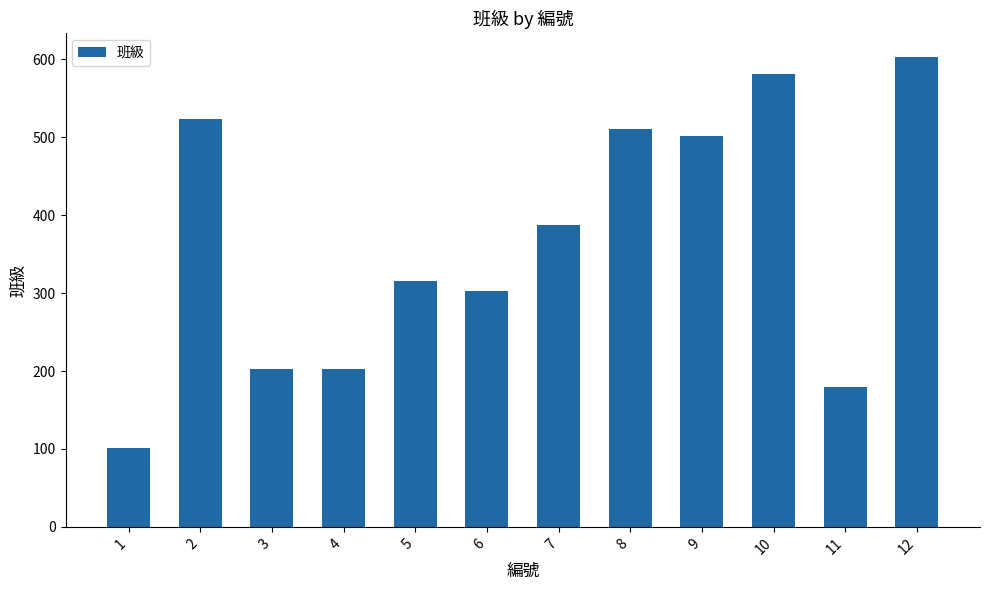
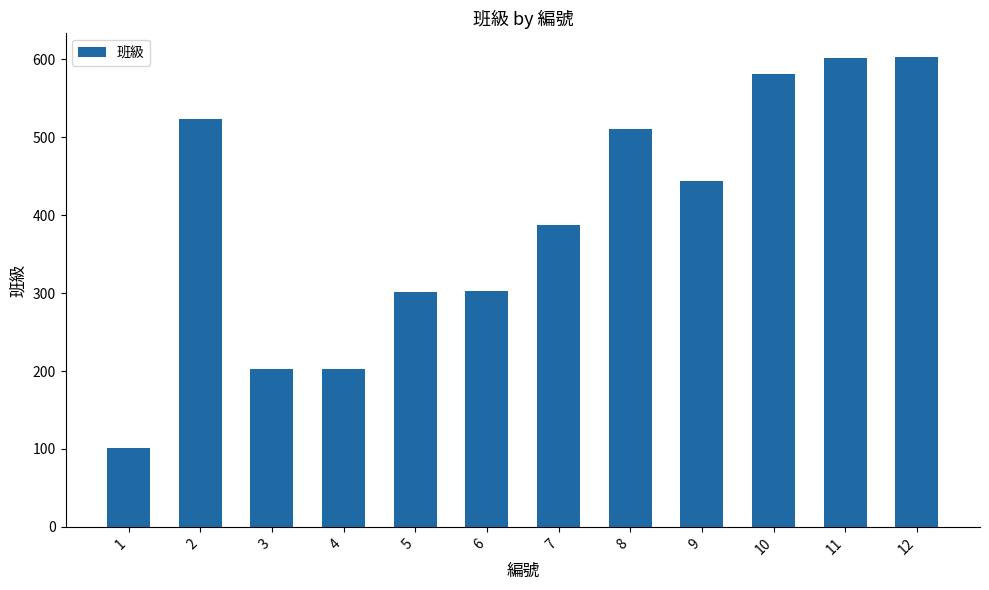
  {
    "1": 100,
    "2": 520,
    "3": 200,
    "4": 200,
-   "5": 320,
+   "5": 300,
    "6": 300,
    "7": 390,
    "8": 510,
-   "9": 500,
+   "9": 440,
    "10": 580,
-   "11": 180,
+   "11": 600,
    "12": 600
  }
